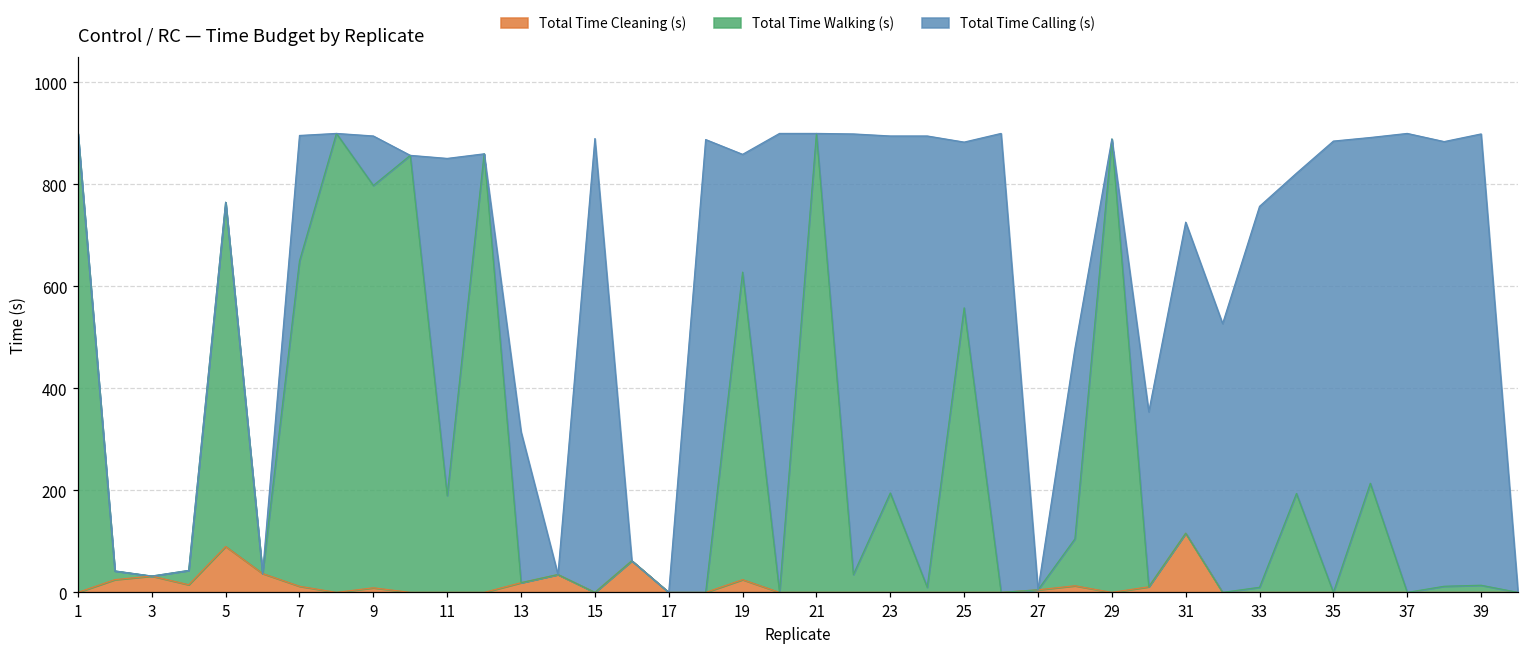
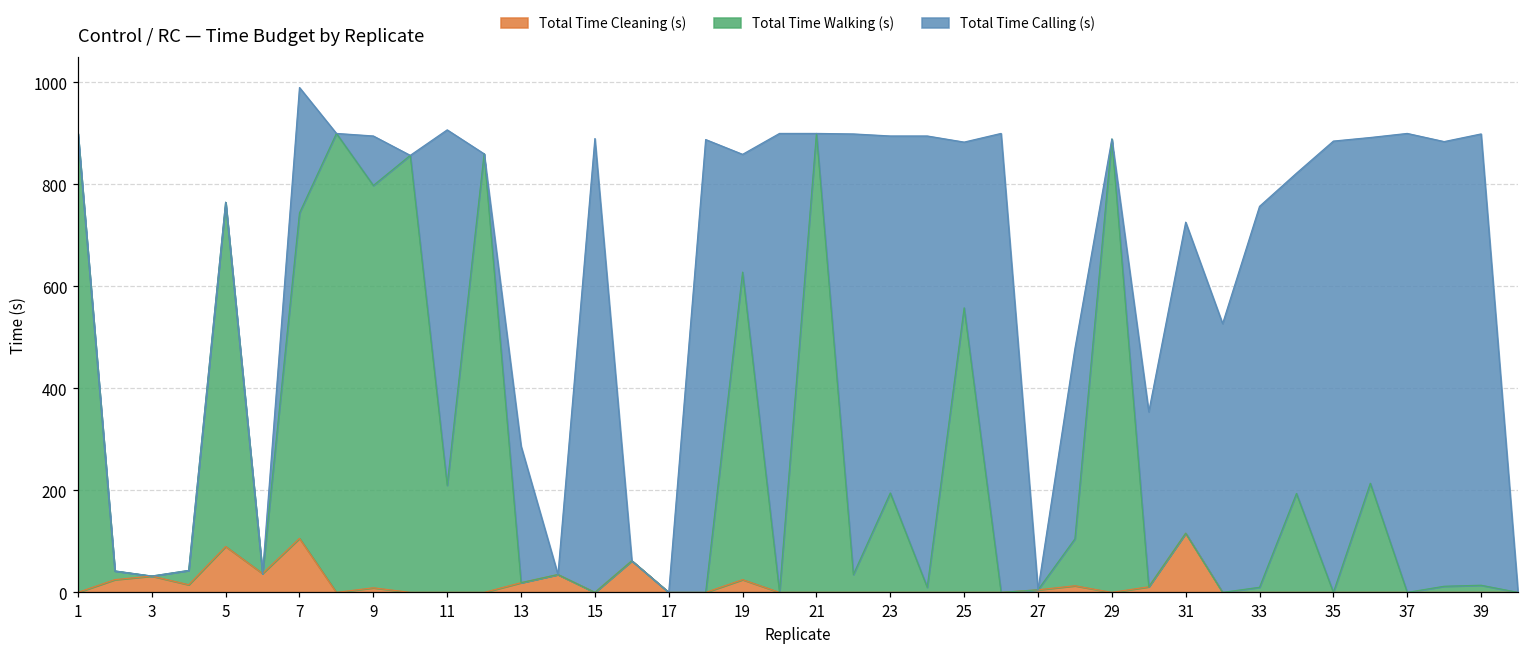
  {
    "Total Time Cleaning (s)": {
      "1": 0,
      "5": 90,
-     "7": 10,
+     "7": 110,
      "9": 10,
      "11": 0,
      "19": 30,
      "21": 0,
      "23": 0,
      "25": 0,
      "29": 0,
      "33": 0,
      "39": 0
    },
    "Total Time Walking (s)": {
      "7": 640,
      "9": 790,
-     "11": 190,
+     "11": 210,
      "19": 600,
      "23": 200,
      "25": 560,
      "33": 10,
      "39": 10
    },
    "Total Time Calling (s)": {
      "7": 250,
      "9": 100,
-     "11": 660,
-     "13": 300,
+     "11": 700,
+     "13": 270,
      "15": 890,
      "19": 230,
      "23": 700,
      "25": 330,
      "31": 610,
      "33": 750,
      "35": 890,
      "37": 900,
      "39": 890
    }
  }
